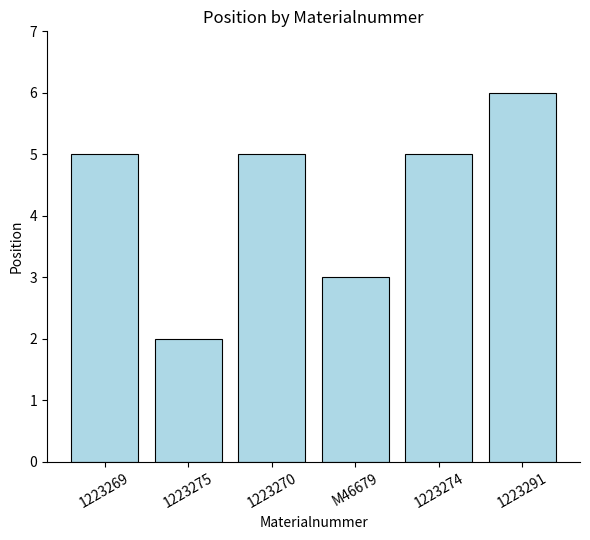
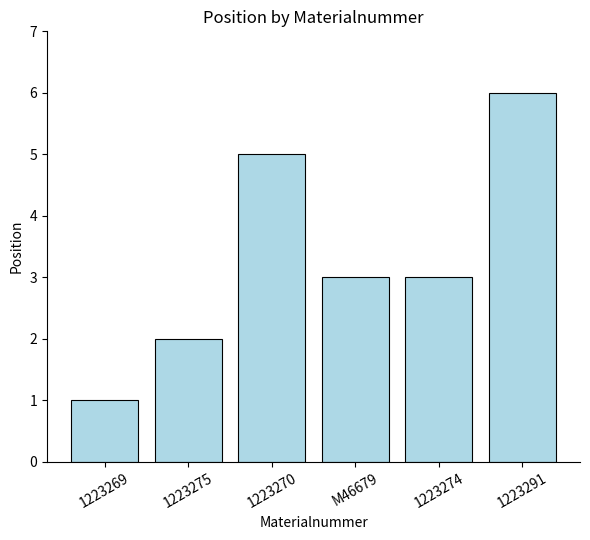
  {
-   "1223269": 5,
+   "1223269": 1,
    "1223275": 2,
    "1223270": 5,
    "M46679": 3,
-   "1223274": 5,
+   "1223274": 3,
    "1223291": 6
  }
